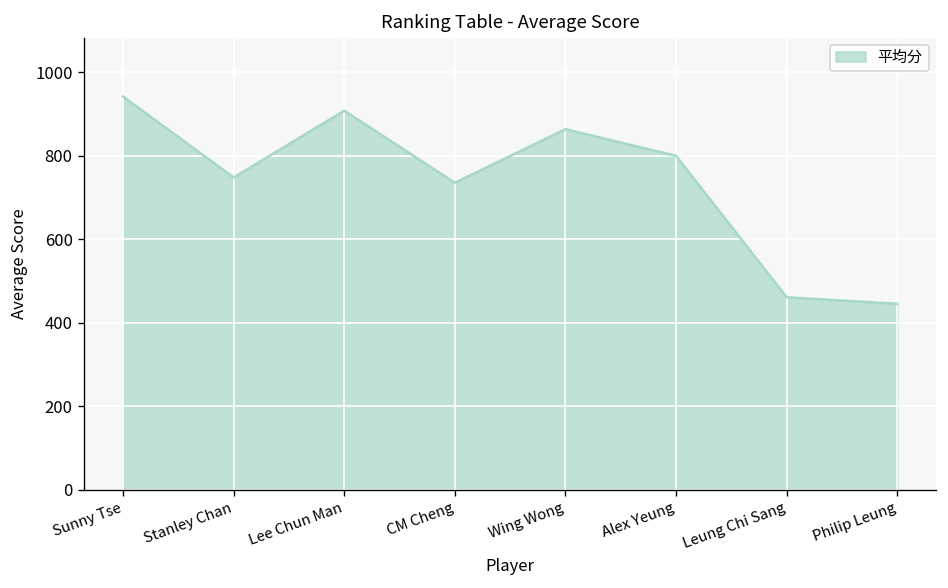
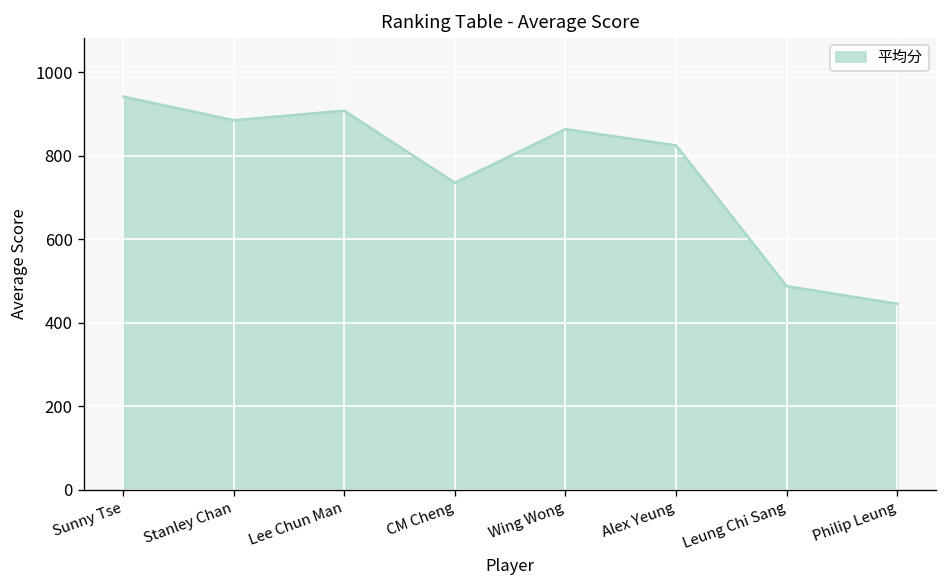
  {
    "Sunny Tse": 940,
-   "Stanley Chan": 750,
+   "Stanley Chan": 880,
    "Lee Chun Man": 910,
    "CM Cheng": 730,
    "Wing Wong": 860,
-   "Alex Yeung": 800,
-   "Leung Chi Sang": 460,
+   "Alex Yeung": 820,
+   "Leung Chi Sang": 490,
    "Philip Leung": 450
  }
